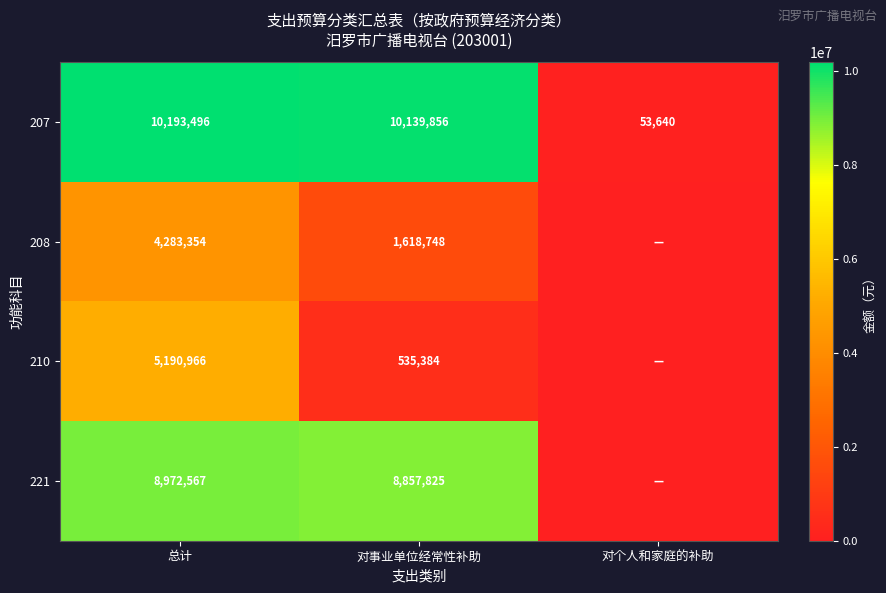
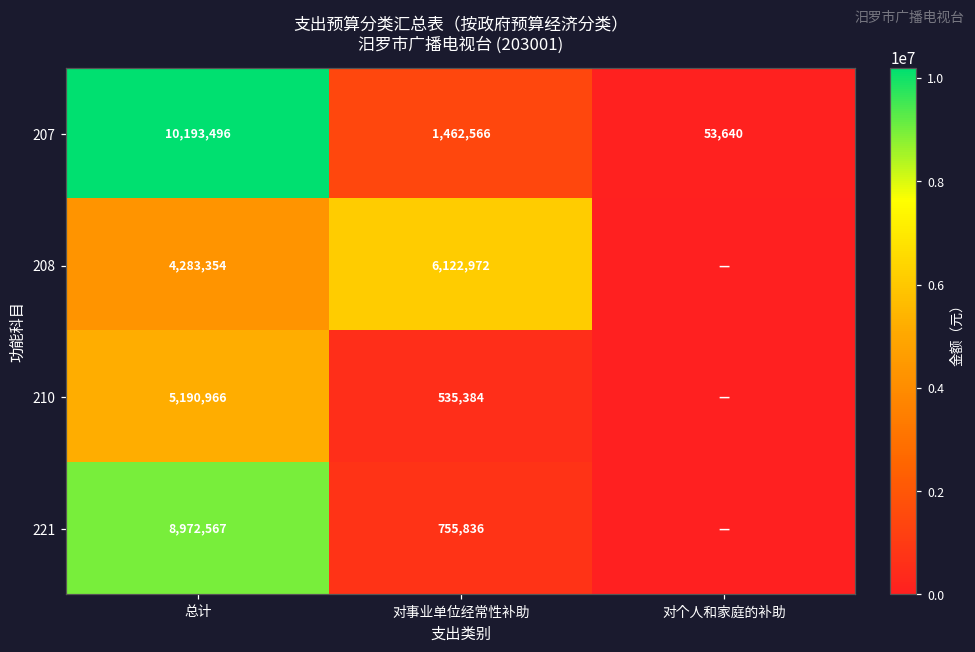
  {
    "207": {
      "总计": "10,193,496",
-     "对事业单位经常性补助": "10,139,856",
+     "对事业单位经常性补助": "1,462,566",
      "对个人和家庭的补助": "53,640"
    },
    "208": {
      "总计": "4,283,354",
-     "对事业单位经常性补助": "1,618,748"
+     "对事业单位经常性补助": "6,122,972"
    },
    "210": {
      "总计": "5,190,966",
      "对事业单位经常性补助": "535,384"
    },
    "221": {
      "总计": "8,972,567",
-     "对事业单位经常性补助": "8,857,825"
+     "对事业单位经常性补助": "755,836"
    }
  }
